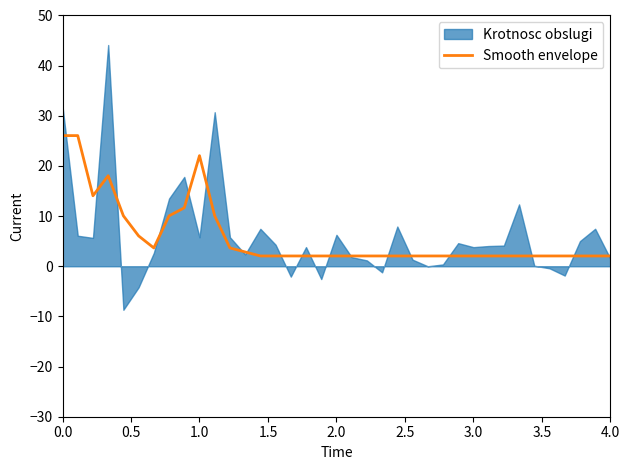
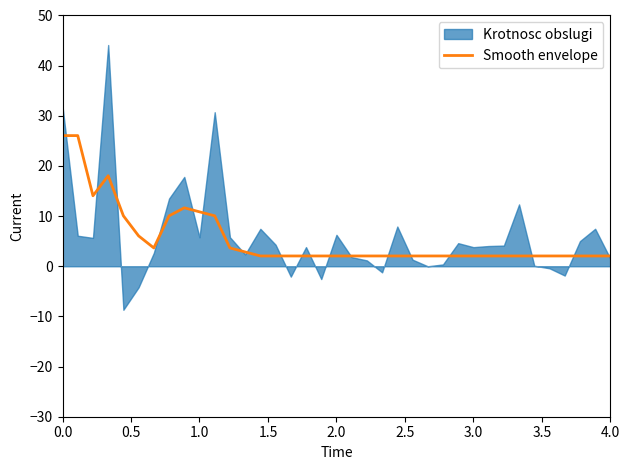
  {
    "Smooth envelope": {
      "0.0": 26,
-     "1.0": 22,
+     "1.0": 11,
      "2.0": 2,
      "3.0": 2,
      "4.0": 2
    },
    "Krotnosc obslugi": {
      "0.0": 32,
      "1.0": 6,
      "2.0": 6,
      "3.0": 4,
      "4.0": 2
    }
  }
